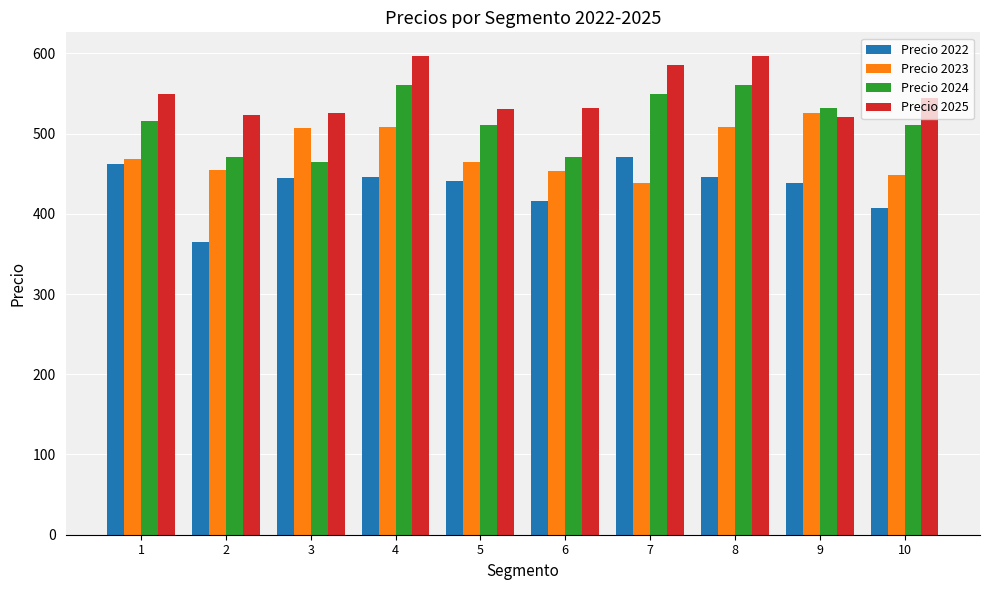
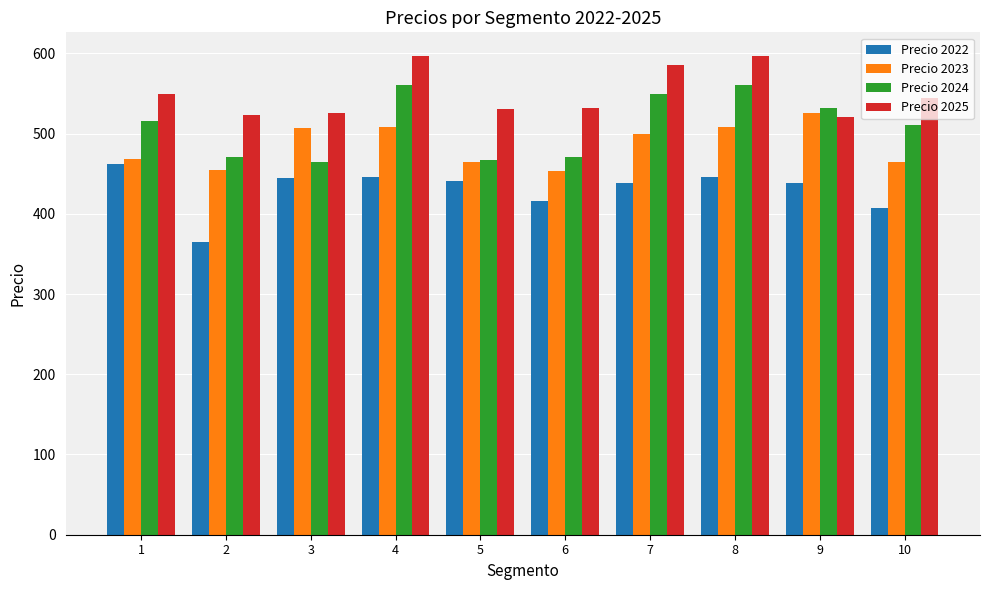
  {
    "Precio 2022": {
      "1": 460,
      "2": 370,
      "3": 450,
      "4": 450,
      "5": 440,
      "6": 420,
-     "7": 470,
+     "7": 440,
      "8": 450,
      "9": 440,
      "10": 410
    },
    "Precio 2023": {
      "1": 470,
      "2": 450,
      "3": 510,
      "4": 510,
      "5": 460,
      "6": 450,
-     "7": 440,
+     "7": 500,
      "8": 510,
      "9": 530,
-     "10": 450
+     "10": 460
    },
    "Precio 2024": {
      "1": 520,
      "2": 470,
      "3": 460,
      "4": 560,
-     "5": 510,
+     "5": 470,
      "6": 470,
      "7": 550,
      "8": 560,
      "9": 530,
      "10": 510
    },
    "Precio 2025": {
      "1": 550,
      "2": 520,
      "3": 530,
      "4": 600,
      "5": 530,
      "6": 530,
      "7": 590,
      "8": 600,
      "9": 520
    }
  }
